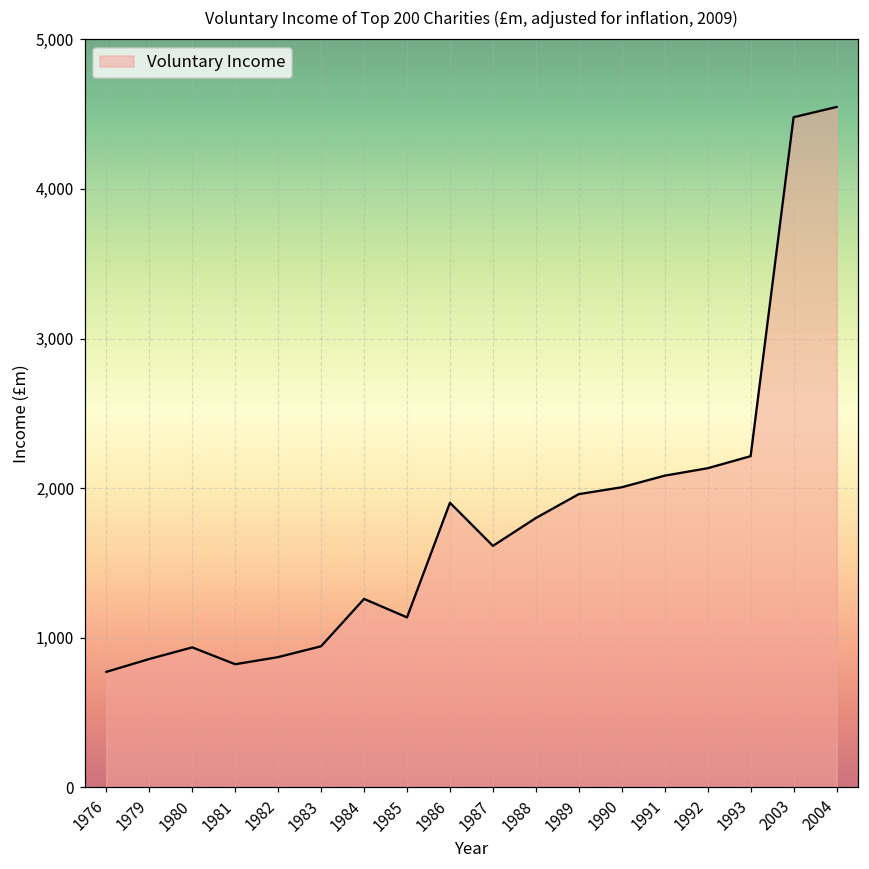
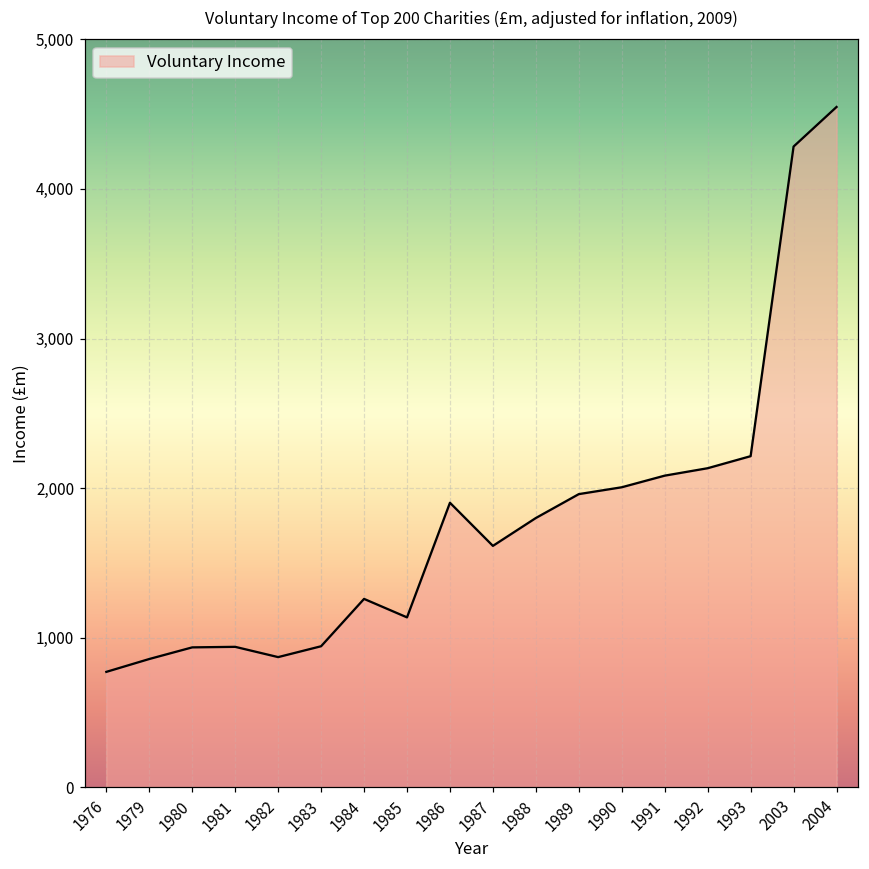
  {
    "1976": "770",
    "1979": "860",
    "1980": "940",
-   "1981": "820",
+   "1981": "940",
    "1982": "870",
    "1983": "940",
    "1984": "1,260",
    "1985": "1,140",
    "1986": "1,900",
    "1987": "1,610",
    "1988": "1,800",
    "1989": "1,960",
    "1990": "2,010",
    "1991": "2,080",
    "1992": "2,130",
    "1993": "2,210",
-   "2003": "4,480",
+   "2003": "4,280",
    "2004": "4,550"
  }
